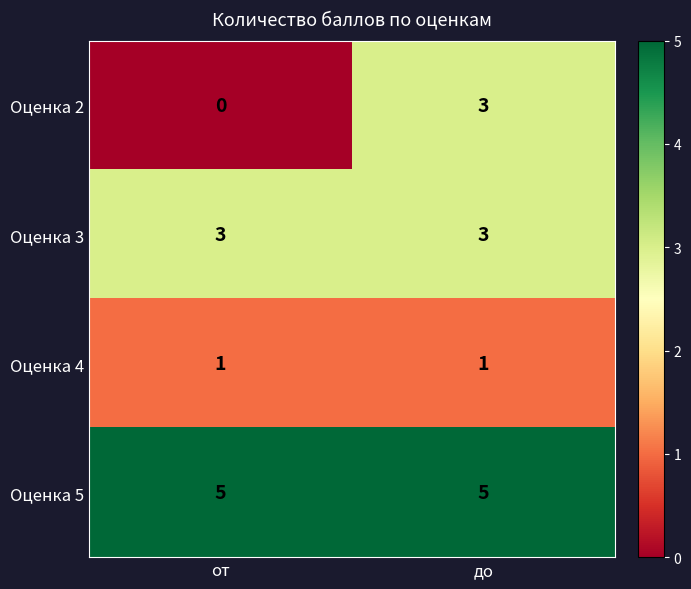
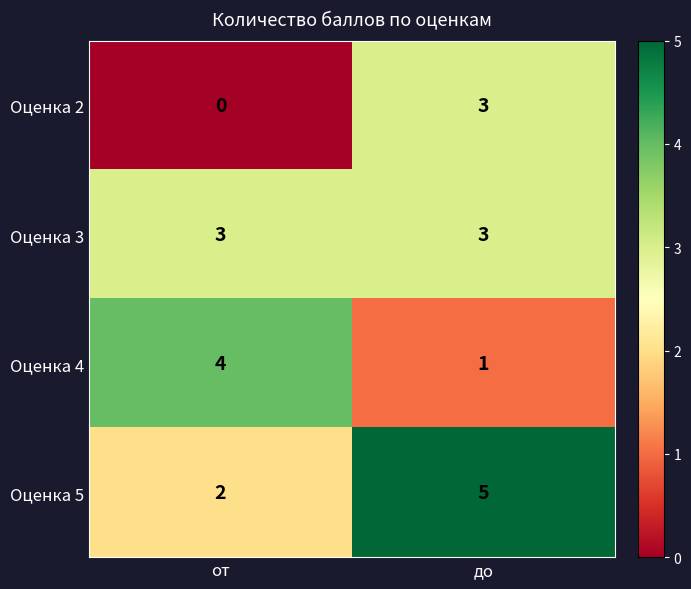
  {
    "Оценка 4": {
-     "от": 1
+     "от": 4
    },
    "Оценка 5": {
-     "от": 5
+     "от": 2
    }
  }
